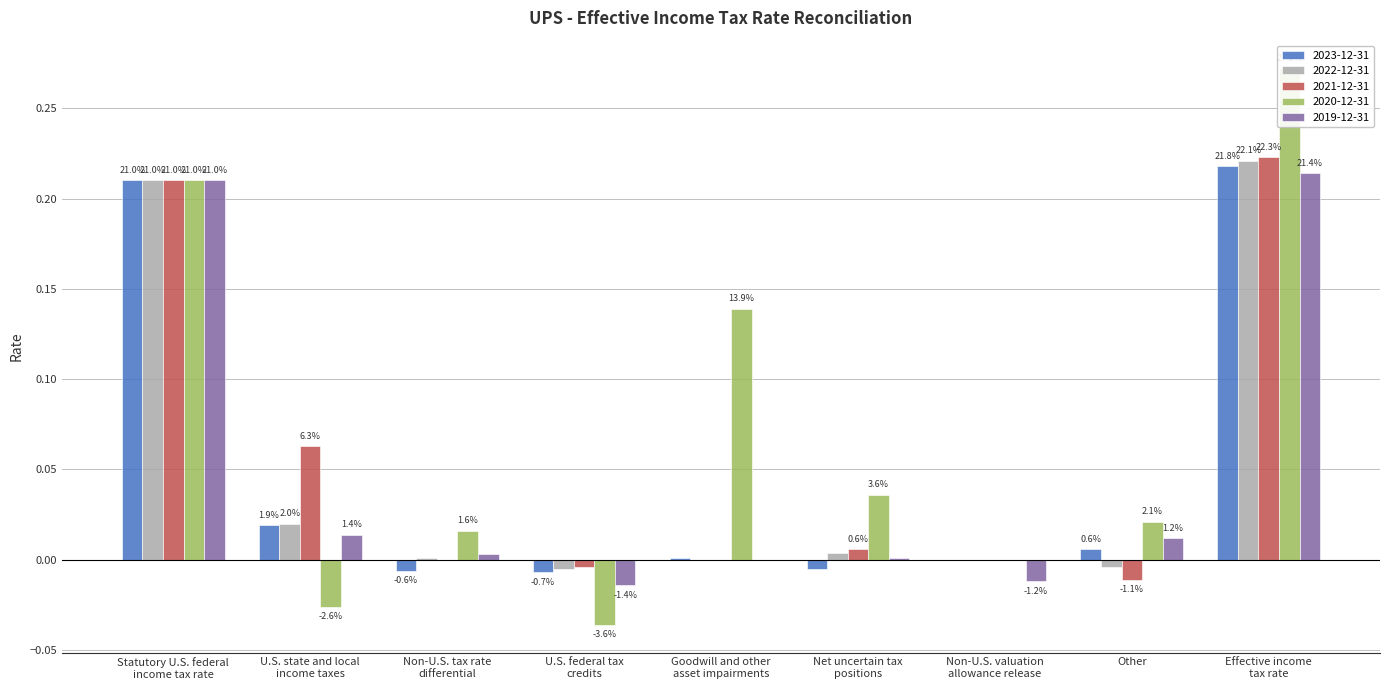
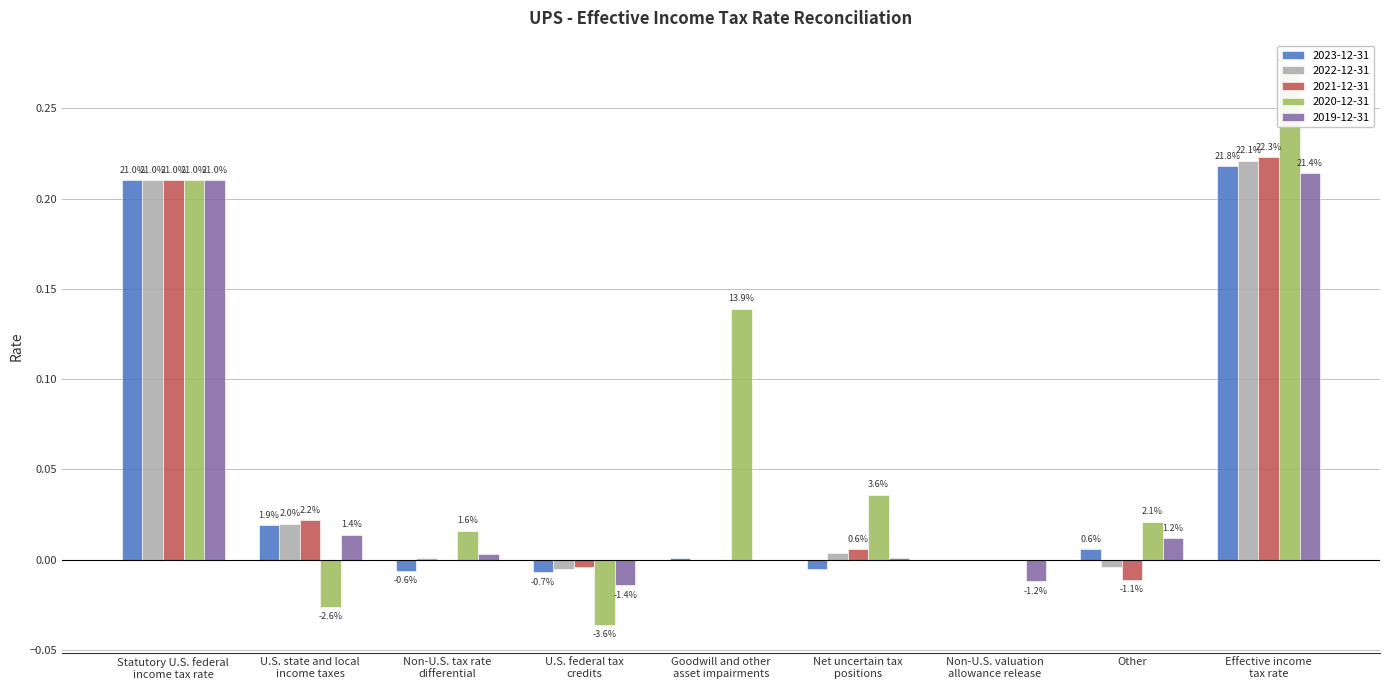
  {
    "2023-12-31": {
      "U.S. state and local income taxes": "1.9%",
      "Non-U.S. tax rate differential": "-0.6%",
      "U.S. federal tax credits": "-0.7%",
      "Other": "0.6%",
      "Effective income tax rate": "21.8%"
    },
    "2022-12-31": {
      "U.S. state and local income taxes": "2.0%",
      "Effective income tax rate": "22.1%"
    },
    "2021-12-31": {
-     "U.S. state and local income taxes": "6.3%",
+     "U.S. state and local income taxes": "2.2%",
      "Net uncertain tax positions": "0.6%",
      "Other": "-1.1%",
      "Effective income tax rate": "22.3%"
    },
    "2020-12-31": {
      "U.S. state and local income taxes": "-2.6%",
      "Non-U.S. tax rate differential": "1.6%",
      "U.S. federal tax credits": "-3.6%",
      "Goodwill and other asset impairments": "13.9%",
      "Net uncertain tax positions": "3.6%",
      "Other": "2.1%"
    },
    "2019-12-31": {
      "U.S. state and local income taxes": "1.4%",
      "U.S. federal tax credits": "-1.4%",
      "Non-U.S. valuation allowance release": "-1.2%",
      "Other": "1.2%",
      "Effective income tax rate": "21.4%"
    }
  }
